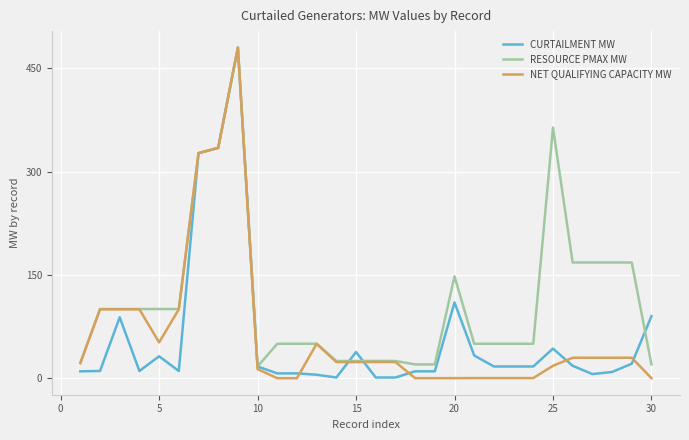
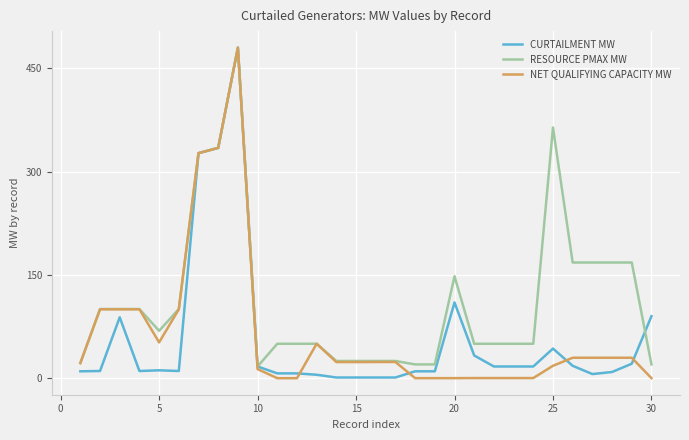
  {
    "CURTAILMENT MW": {
-     "5": 30,
-     "15": 40,
+     "5": 10,
+     "15": 0,
      "20": 110,
      "25": 40,
      "30": 90
    },
    "RESOURCE PMAX MW": {
-     "5": 100,
+     "5": 70,
      "20": 150,
      "25": 360,
      "30": 20
    },
    "NET QUALIFYING CAPACITY MW": {
      "5": 50,
      "10": 10,
      "20": 0,
      "25": 20,
      "30": 0
    }
  }
